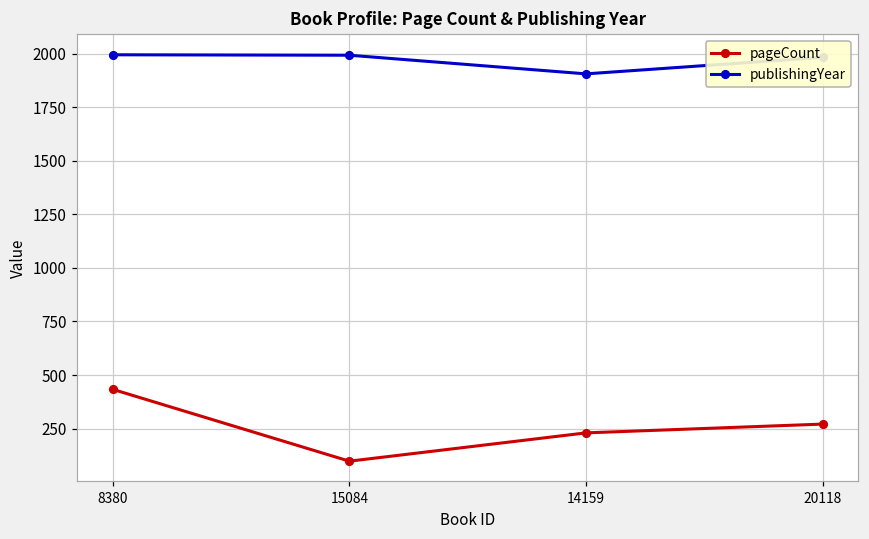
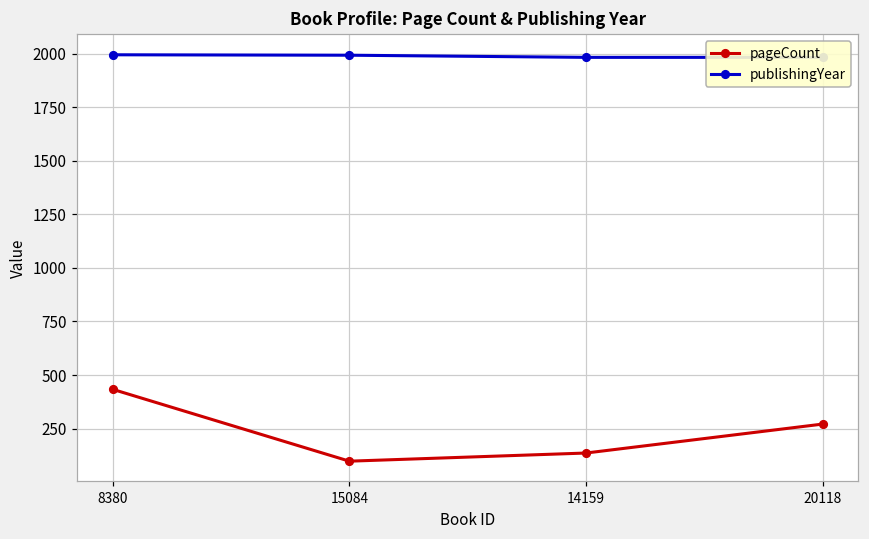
  {
    "pageCount": {
      "8380": 430,
      "15084": 100,
-     "14159": 230,
+     "14159": 140,
      "20118": 270
    },
    "publishingYear": {
      "8380": 1990,
      "15084": 1990,
-     "14159": 1910
+     "14159": 1980
    }
  }
